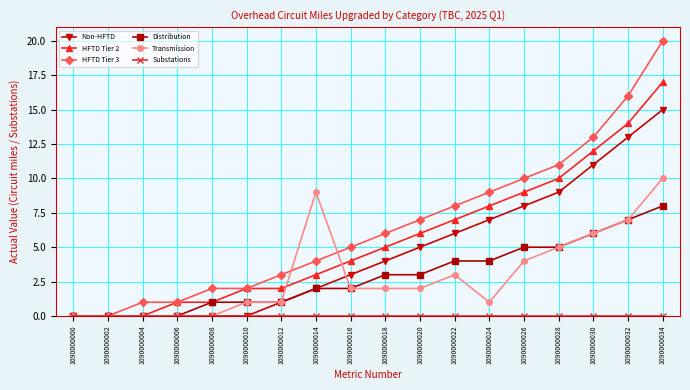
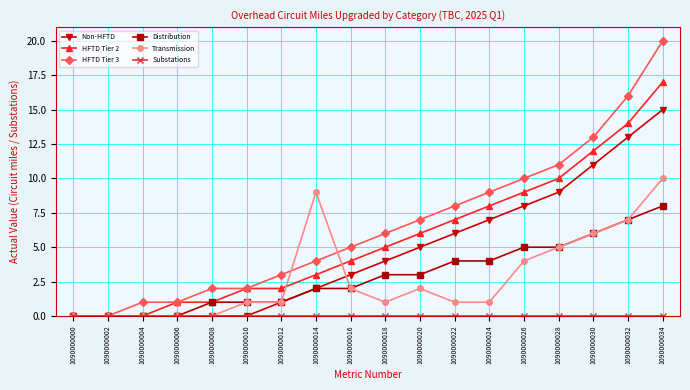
  {
    "Transmission": {
      "1090000014": 9,
-     "1090000018": 2,
+     "1090000018": 1,
      "1090000020": 2,
-     "1090000022": 3,
+     "1090000022": 1,
      "1090000024": 1,
      "1090000026": 4,
      "1090000034": 10
    }
  }
